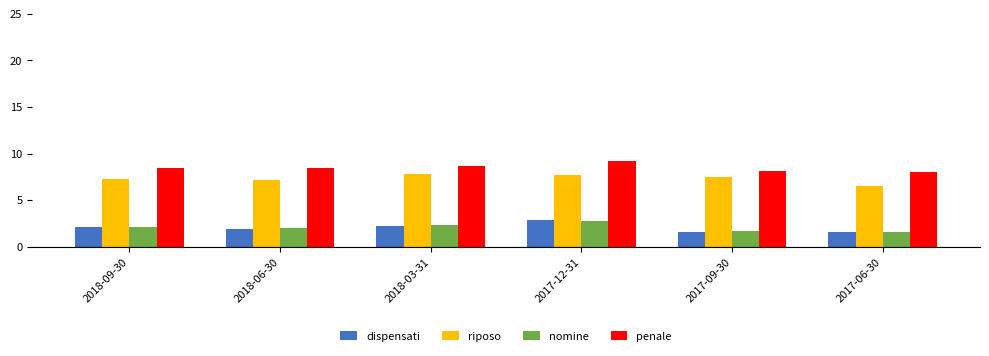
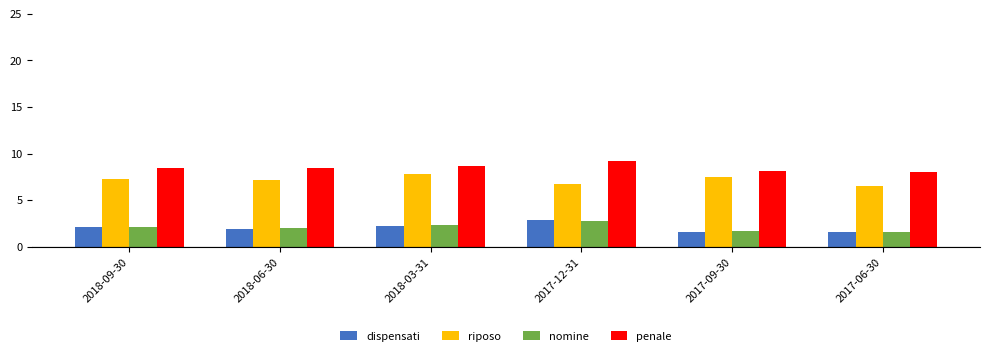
  {
    "dispensati": {
      "2018-09-30": 2,
      "2018-06-30": 2,
      "2018-03-31": 2,
      "2017-12-31": 3,
      "2017-09-30": 2,
      "2017-06-30": 2
    },
    "riposo": {
      "2018-09-30": 7,
      "2018-06-30": 7,
      "2018-03-31": 8,
-     "2017-12-31": 8,
+     "2017-12-31": 7,
      "2017-09-30": 8,
      "2017-06-30": 7
    },
    "nomine": {
      "2018-09-30": 2,
      "2018-06-30": 2,
      "2018-03-31": 2,
      "2017-12-31": 3,
      "2017-09-30": 2,
      "2017-06-30": 2
    },
    "penale": {
      "2018-09-30": 9,
      "2018-06-30": 8,
      "2018-03-31": 9,
      "2017-12-31": 9,
      "2017-09-30": 8,
      "2017-06-30": 8
    }
  }
